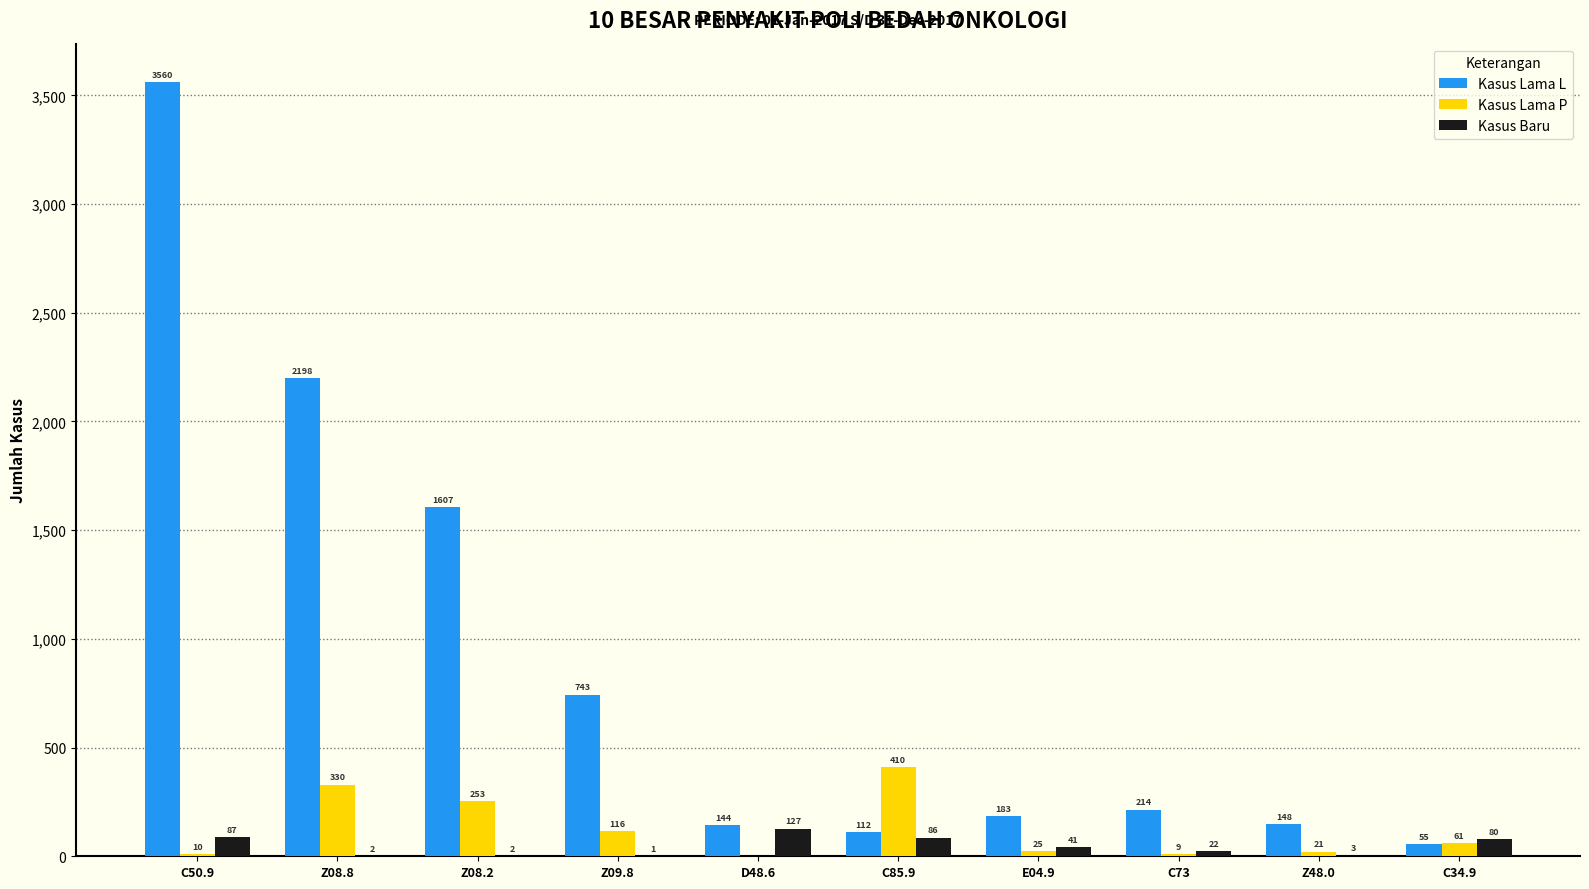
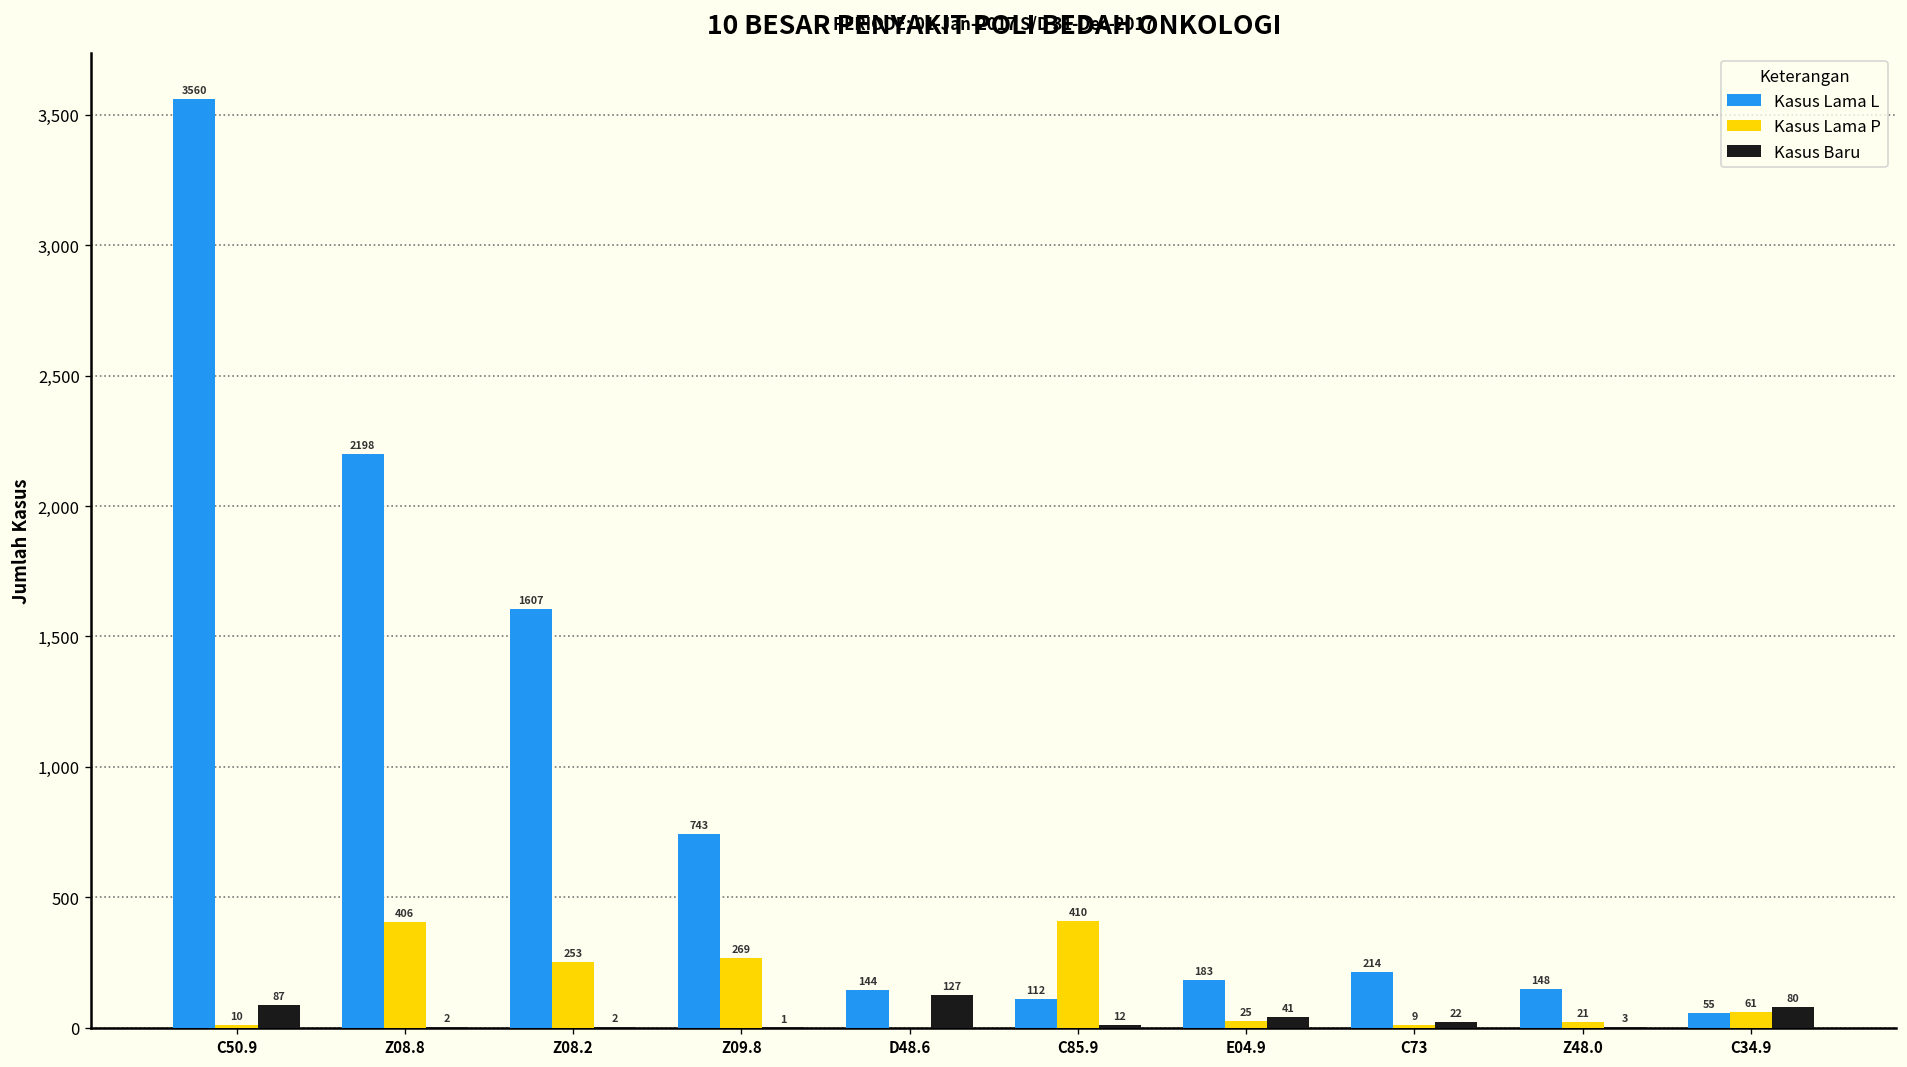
  {
    "Kasus Lama L": {
      "C50.9": 3560,
      "Z08.8": 2198,
      "Z08.2": 1607,
      "Z09.8": 743,
      "D48.6": 144,
      "C85.9": 112,
      "E04.9": 183,
      "C73": 214,
      "Z48.0": 148,
      "C34.9": 55
    },
    "Kasus Lama P": {
      "C50.9": 10,
-     "Z08.8": 330,
+     "Z08.8": 406,
      "Z08.2": 253,
-     "Z09.8": 116,
+     "Z09.8": 269,
      "C85.9": 410,
      "E04.9": 25,
      "C73": 9,
      "Z48.0": 21,
      "C34.9": 61
    },
    "Kasus Baru": {
      "C50.9": 87,
      "Z08.8": 2,
      "Z08.2": 2,
      "Z09.8": 1,
      "D48.6": 127,
-     "C85.9": 86,
+     "C85.9": 12,
      "E04.9": 41,
      "C73": 22,
      "Z48.0": 3,
      "C34.9": 80
    }
  }
